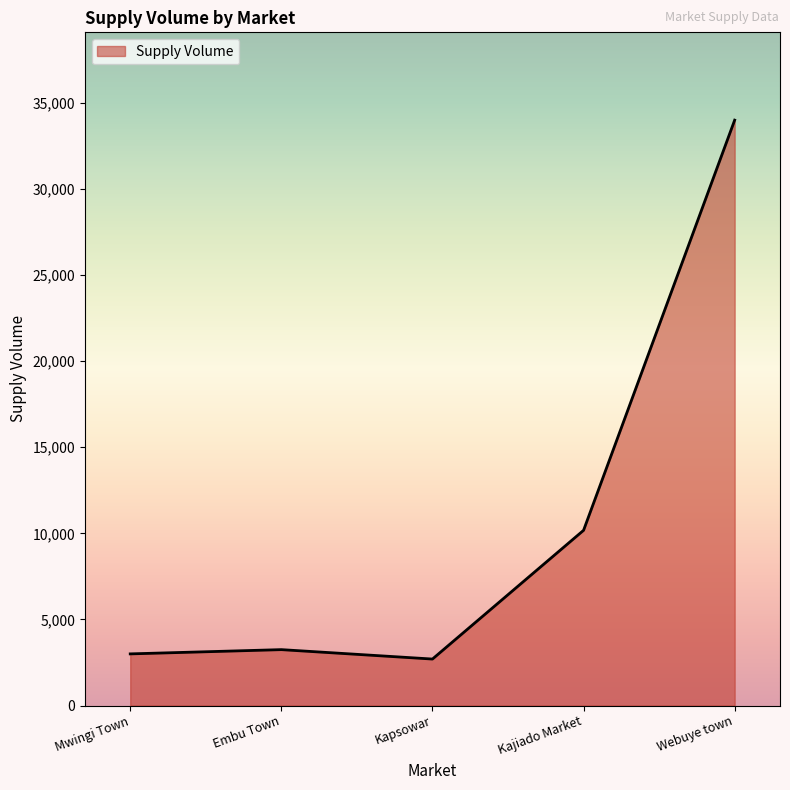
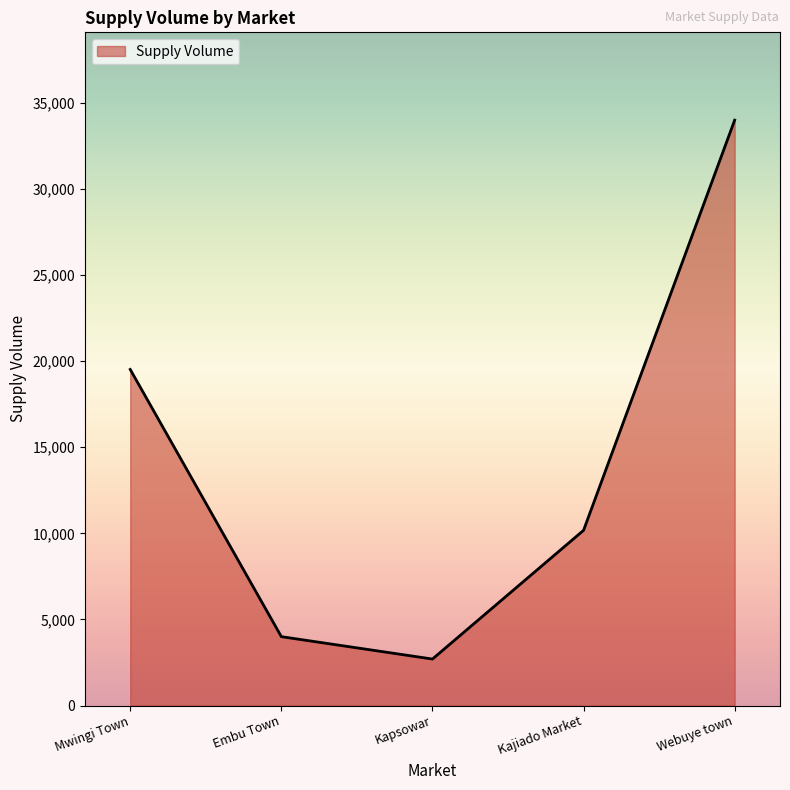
  {
-   "Mwingi Town": "3,000",
-   "Embu Town": "3,200",
+   "Mwingi Town": "19,500",
+   "Embu Town": "4,000",
    "Kapsowar": "2,700",
    "Kajiado Market": "10,200",
    "Webuye town": "34,000"
  }
